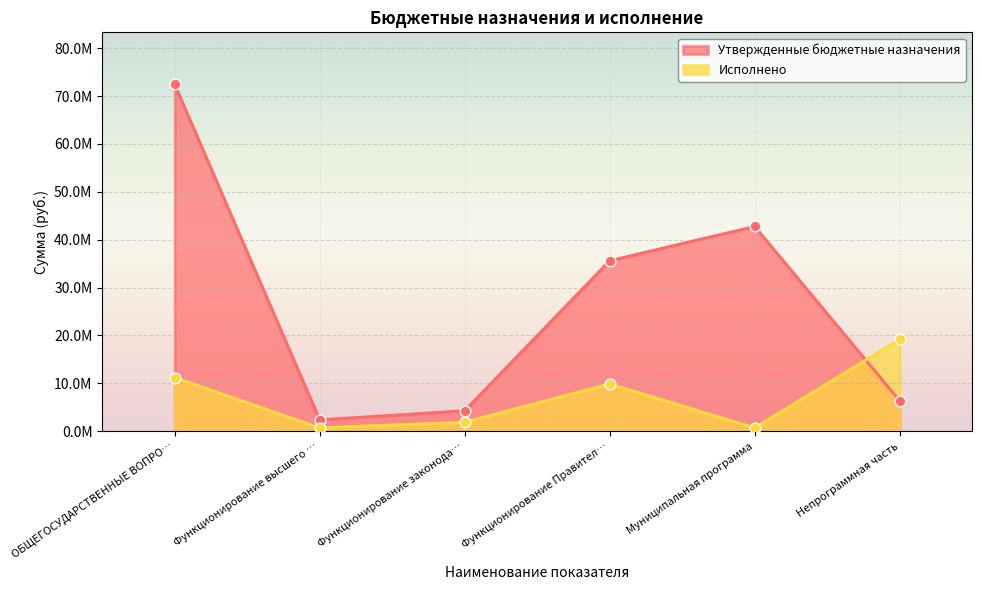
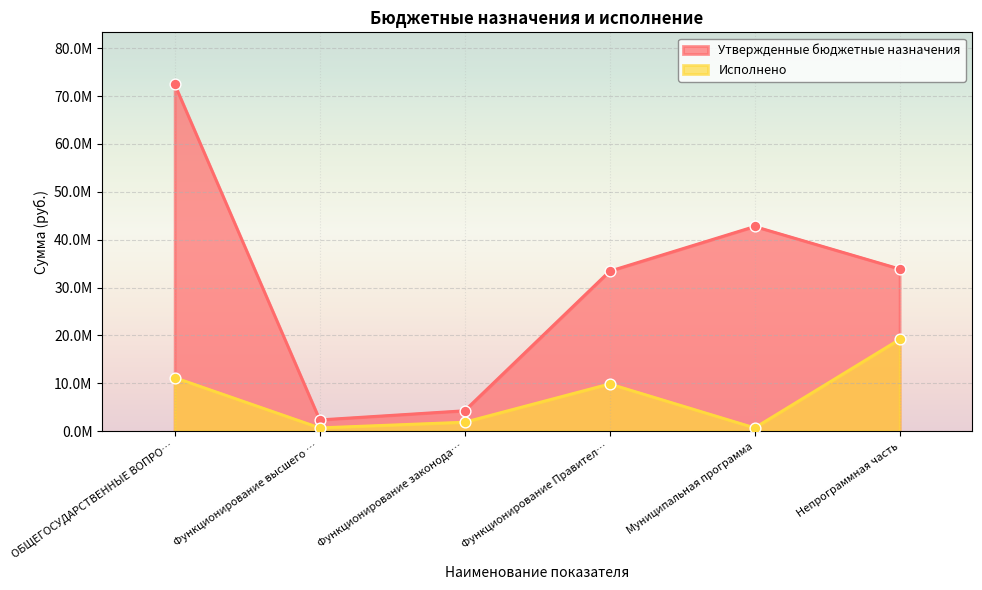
  {
    "Утвержденные бюджетные назначения": {
      "ОБЩЕГОСУДАРСТВЕННЫЕ ВОПРО…": 72000000,
      "Функционирование высшего …": 2000000,
      "Функционирование законода…": 4000000,
-     "Функционирование Правител…": 36000000,
+     "Функционирование Правител…": 33000000,
      "Муниципальная программа": 43000000,
-     "Непрограммная часть": 6000000
+     "Непрограммная часть": 34000000
    },
    "Исполнено": {
      "ОБЩЕГОСУДАРСТВЕННЫЕ ВОПРО…": 11000000,
      "Функционирование высшего …": 1000000,
      "Функционирование законода…": 2000000,
      "Функционирование Правител…": 10000000,
      "Муниципальная программа": 1000000,
      "Непрограммная часть": 19000000
    }
  }
